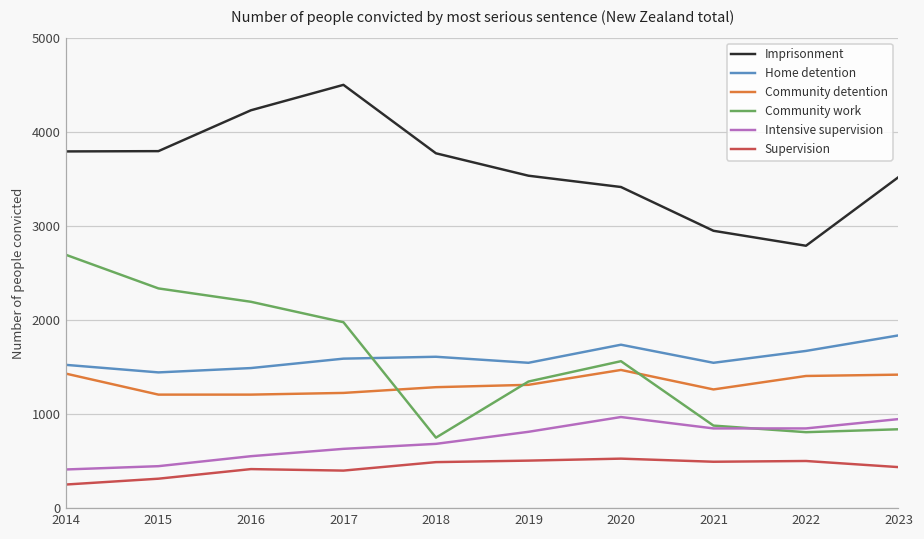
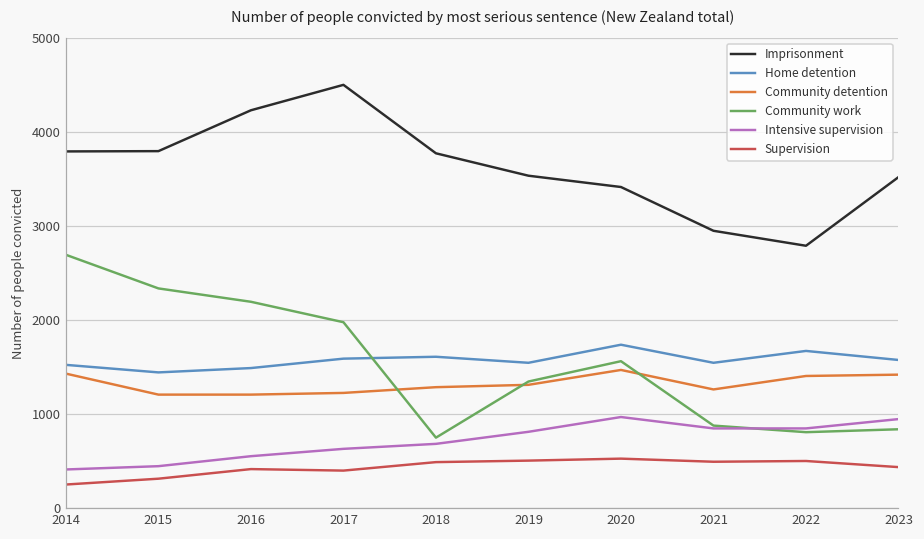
  {
    "Imprisonment": {
      "2014": 3800,
      "2015": 3800,
      "2016": 4200,
      "2017": 4500,
      "2018": 3800,
      "2019": 3500,
      "2020": 3400,
      "2021": 2900,
      "2022": 2800,
      "2023": 3500
    },
    "Home detention": {
      "2014": 1500,
      "2015": 1400,
      "2016": 1500,
      "2017": 1600,
      "2018": 1600,
      "2019": 1500,
      "2020": 1700,
      "2021": 1500,
      "2022": 1700,
-     "2023": 1800
+     "2023": 1600
    },
    "Community work": {
      "2014": 2700,
      "2015": 2300,
      "2016": 2200,
      "2017": 2000,
      "2018": 800,
      "2019": 1300,
      "2020": 1600,
      "2021": 900,
      "2022": 800,
      "2023": 800
    },
    "Intensive supervision": {
      "2014": 400,
      "2015": 400,
      "2016": 600,
      "2017": 600,
      "2018": 700,
      "2019": 800,
      "2020": 1000,
      "2021": 800,
      "2022": 800,
      "2023": 900
    }
  }
